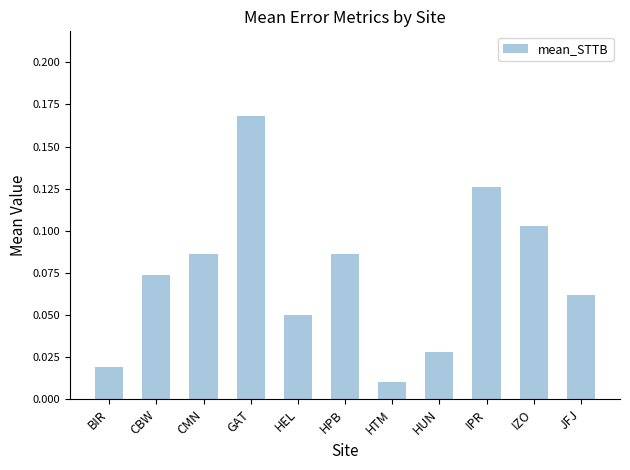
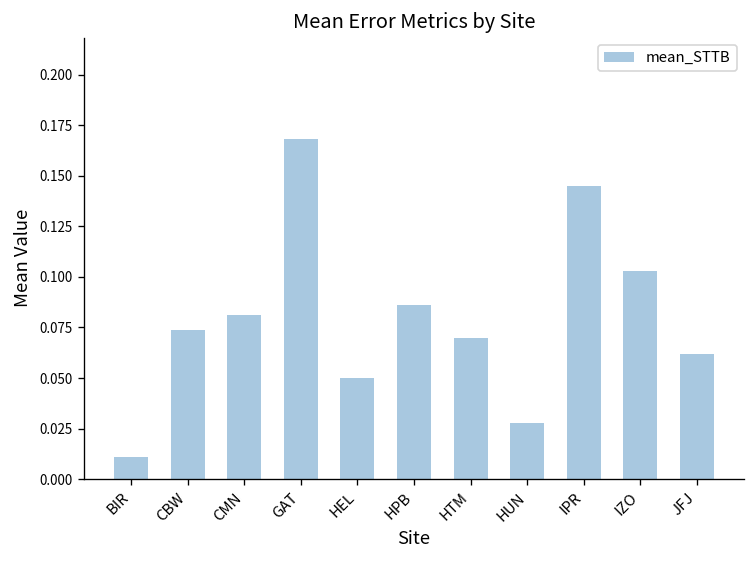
  {
-   "BIR": 0.019,
+   "BIR": 0.011,
    "CBW": 0.074,
-   "CMN": 0.086,
+   "CMN": 0.081,
    "GAT": 0.168,
    "HEL": 0.050,
    "HPB": 0.086,
-   "HTM": 0.01,
+   "HTM": 0.07,
    "HUN": 0.028,
-   "IPR": 0.126,
+   "IPR": 0.145,
    "IZO": 0.103,
    "JFJ": 0.062
  }
